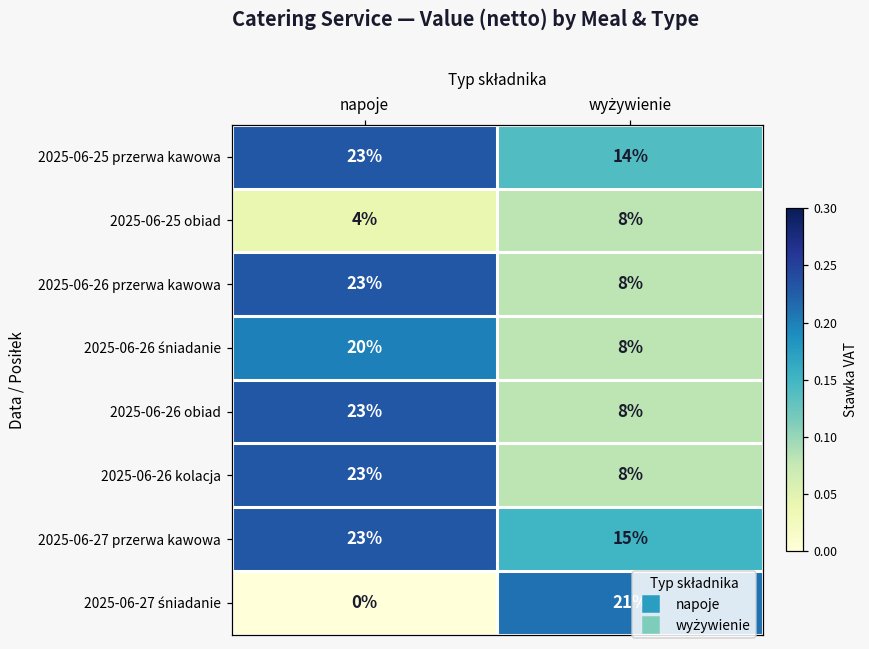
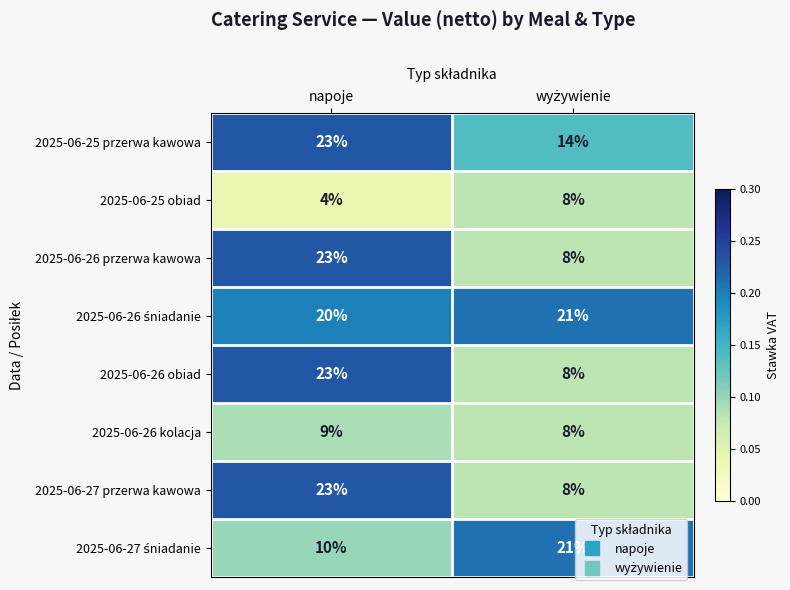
  {
    "2025-06-25 przerwa kawowa": {
      "napoje": "23%",
      "wyżywienie": "14%"
    },
    "2025-06-25 obiad": {
      "napoje": "4%",
      "wyżywienie": "8%"
    },
    "2025-06-26 przerwa kawowa": {
      "napoje": "23%",
      "wyżywienie": "8%"
    },
    "2025-06-26 śniadanie": {
      "napoje": "20%",
-     "wyżywienie": "8%"
+     "wyżywienie": "21%"
    },
    "2025-06-26 obiad": {
      "napoje": "23%",
      "wyżywienie": "8%"
    },
    "2025-06-26 kolacja": {
-     "napoje": "23%",
+     "napoje": "9%",
      "wyżywienie": "8%"
    },
    "2025-06-27 przerwa kawowa": {
      "napoje": "23%",
-     "wyżywienie": "15%"
+     "wyżywienie": "8%"
    },
    "2025-06-27 śniadanie": {
-     "napoje": "0%"
+     "napoje": "10%"
    }
  }
